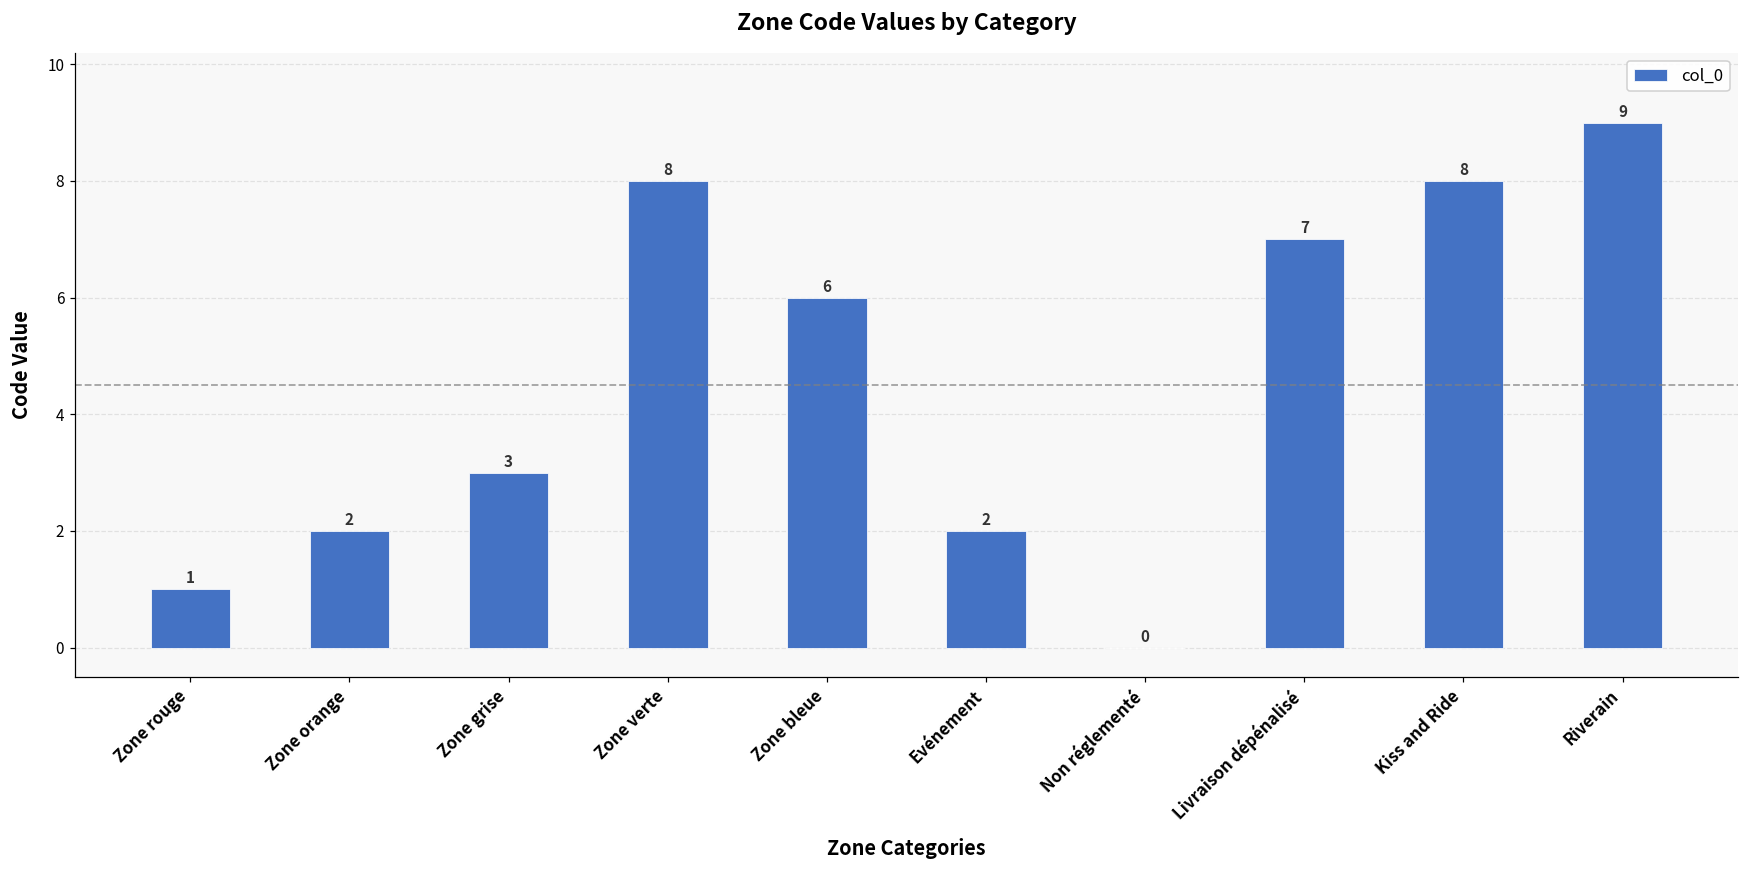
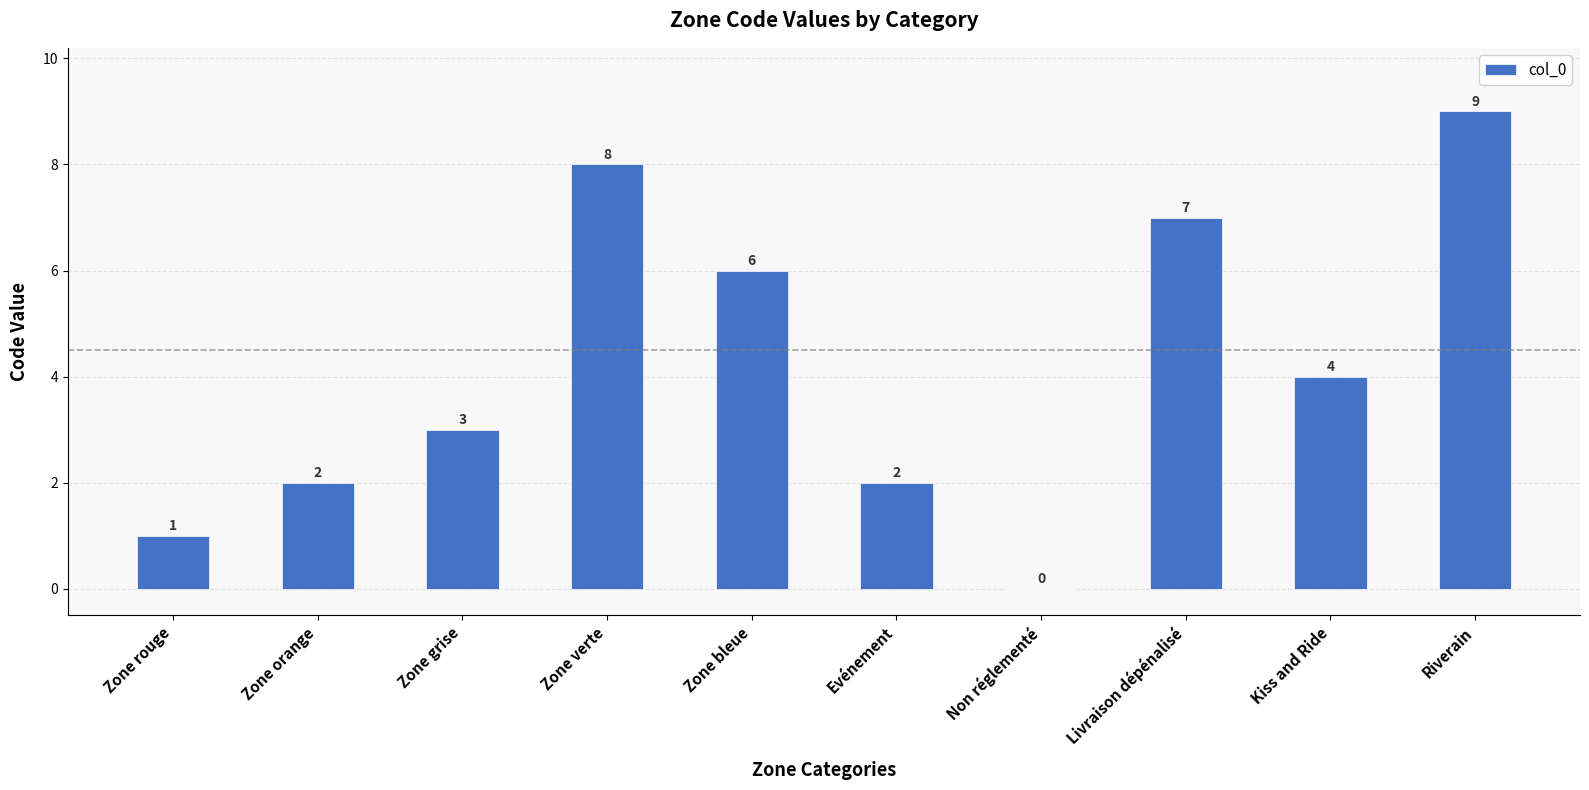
  {
    "Zone rouge": 1,
    "Zone orange": 2,
    "Zone grise": 3,
    "Zone verte": 8,
    "Zone bleue": 6,
    "Evénement": 2,
    "Non réglementé": 0,
    "Livraison dépénalisé": 7,
-   "Kiss and Ride": 8,
+   "Kiss and Ride": 4,
    "Riverain": 9
  }
